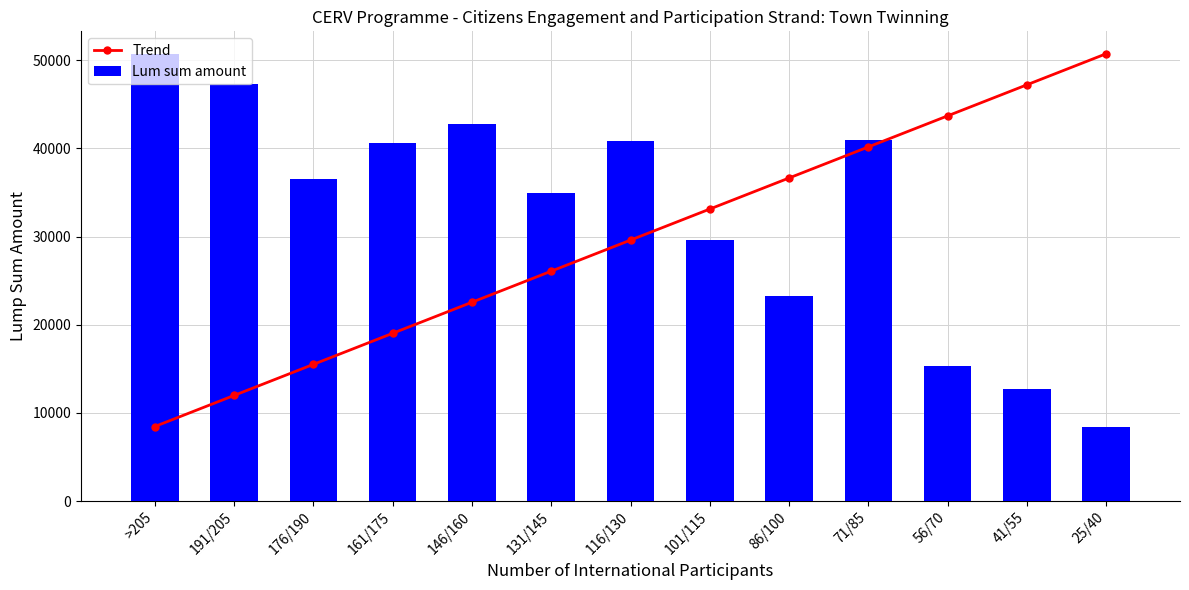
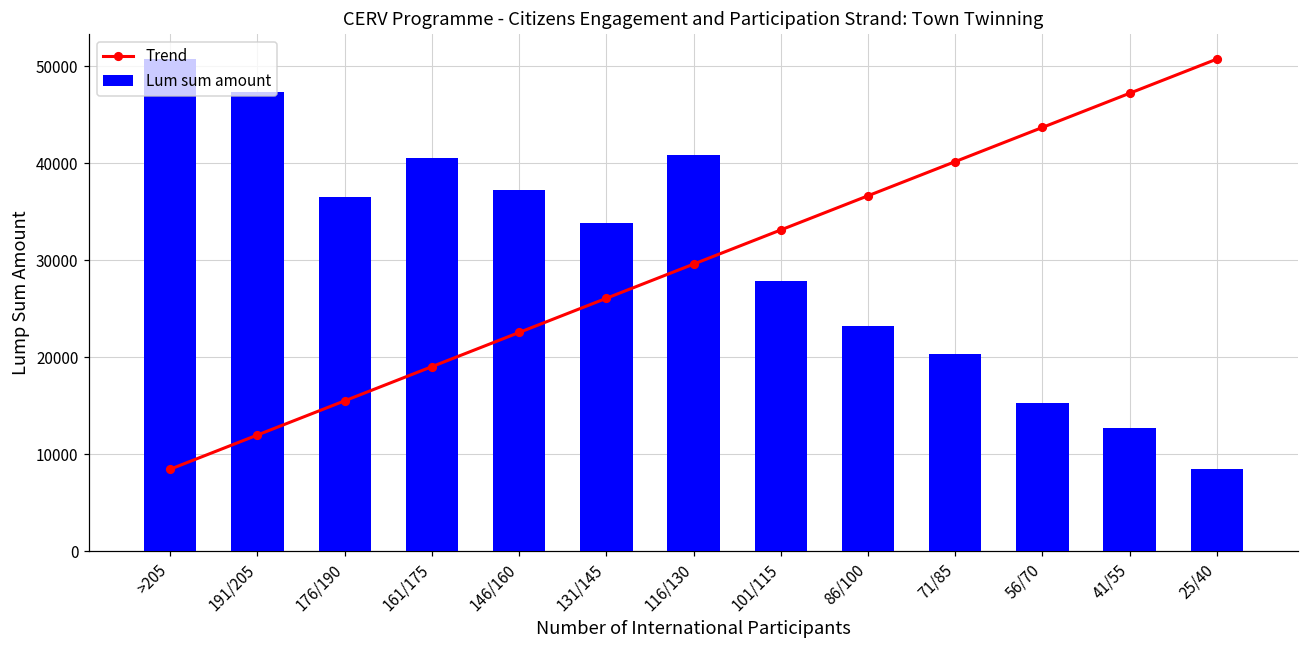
  {
    "Trend": {
      ">205": 8000,
      "191/205": 12000,
      "176/190": 16000,
      "161/175": 19000,
      "146/160": 23000,
      "131/145": 26000,
      "116/130": 30000,
      "101/115": 33000,
      "86/100": 37000,
      "71/85": 40000,
      "56/70": 44000,
      "41/55": 47000,
      "25/40": 51000
    },
    "Lum sum amount": {
      "176/190": 37000,
      "161/175": 41000,
-     "146/160": 43000,
-     "131/145": 35000,
+     "146/160": 37000,
+     "131/145": 34000,
      "116/130": 41000,
-     "101/115": 30000,
+     "101/115": 28000,
      "86/100": 23000,
-     "71/85": 41000,
+     "71/85": 20000,
      "56/70": 15000,
      "41/55": 13000,
      "25/40": 8000
    }
  }
